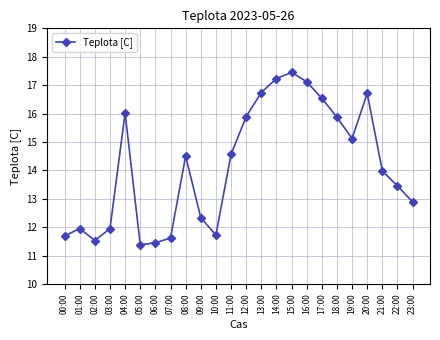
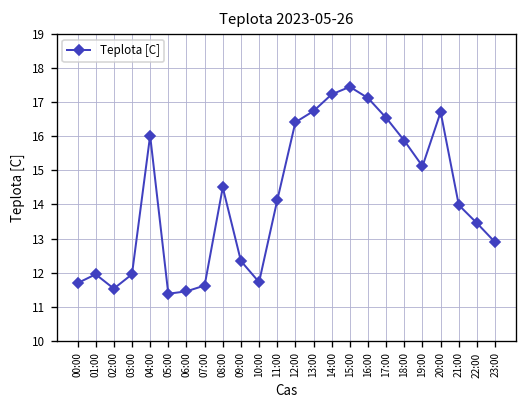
  {
    "00:00": 11.7,
    "01:00": 12.0,
    "02:00": 11.5,
    "03:00": 12.0,
    "04:00": 16.0,
    "05:00": 11.4,
    "06:00": 11.5,
    "07:00": 11.6,
    "08:00": 14.5,
    "09:00": 12.3,
    "10:00": 11.7,
-   "11:00": 14.6,
-   "12:00": 15.9,
+   "11:00": 14.1,
+   "12:00": 16.4,
    "13:00": 16.7,
    "14:00": 17.2,
    "15:00": 17.5,
    "16:00": 17.1,
    "17:00": 16.5,
    "18:00": 15.9,
    "19:00": 15.1,
    "20:00": 16.7,
    "21:00": 14.0,
    "22:00": 13.5,
    "23:00": 12.9
  }
